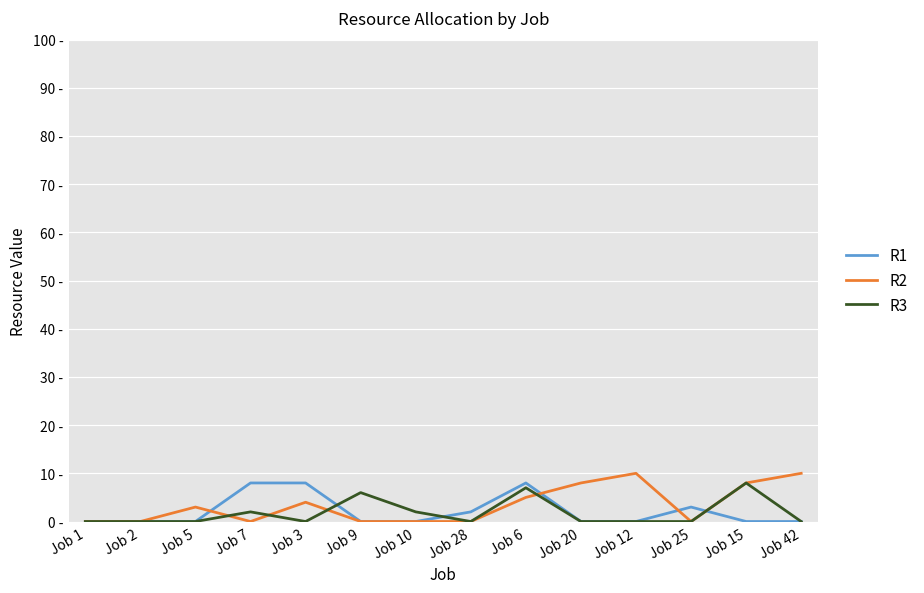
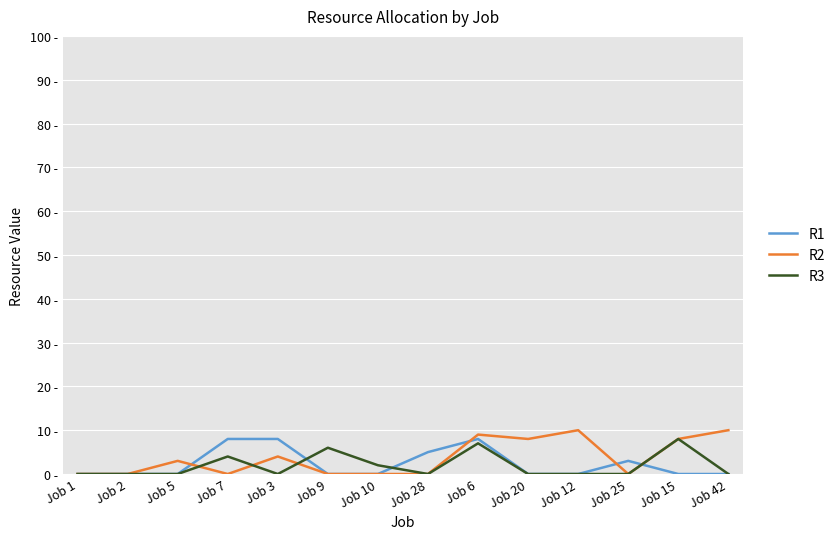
  {
    "R1": {
      "Job 7": "8 -",
      "Job 3": "8 -",
-     "Job 28": "2 -",
+     "Job 28": "5 -",
      "Job 6": "8 -",
      "Job 25": "3 -",
      "Job 15": "0 -"
    },
    "R2": {
      "Job 5": "3 -",
      "Job 7": "0 -",
      "Job 3": "4 -",
-     "Job 6": "5 -",
+     "Job 6": "9 -",
      "Job 20": "8 -",
      "Job 12": "10 -",
      "Job 42": "10 -"
    },
    "R3": {
-     "Job 7": "2 -",
+     "Job 7": "4 -",
      "Job 3": "0 -",
      "Job 9": "6 -",
      "Job 10": "2 -",
      "Job 6": "7 -"
    }
  }
